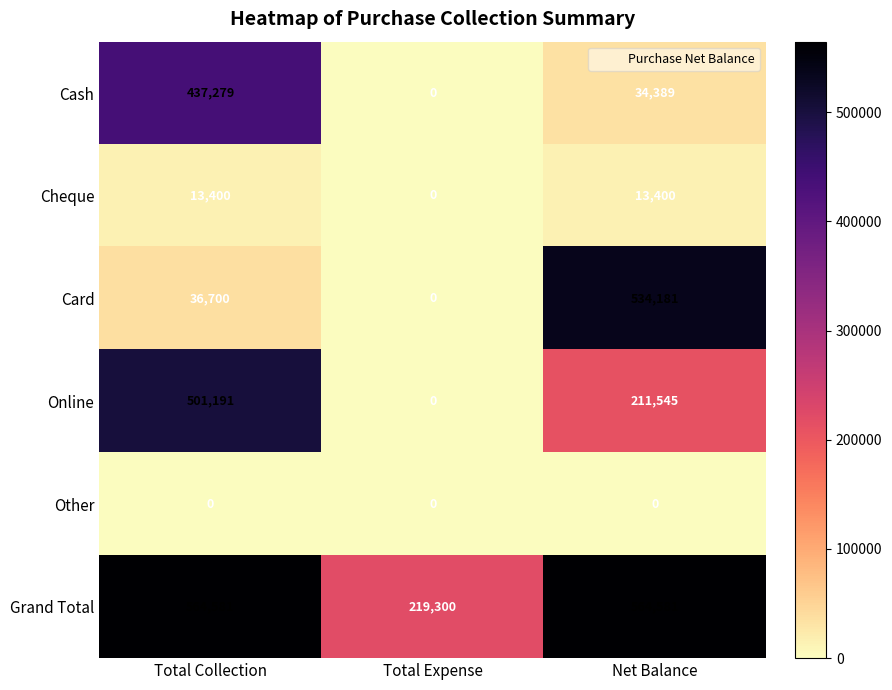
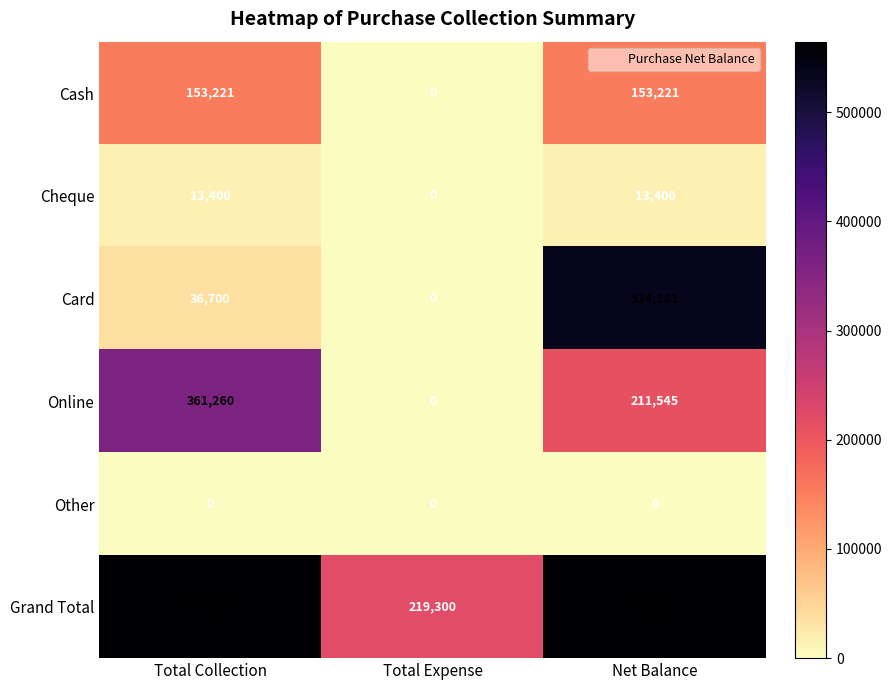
  {
    "Cash": {
-     "Total Collection": "437,279",
+     "Total Collection": "153,221",
      "Total Expense": "0",
-     "Net Balance": "34,389"
+     "Net Balance": "153,221"
    },
    "Cheque": {
      "Total Collection": "13,400",
      "Total Expense": "0",
      "Net Balance": "13,400"
    },
    "Card": {
      "Total Collection": "36,700",
      "Total Expense": "0"
    },
    "Online": {
-     "Total Collection": "501,191",
+     "Total Collection": "361,260",
      "Total Expense": "0",
      "Net Balance": "211,545"
    },
    "Other": {
      "Total Collection": "0",
      "Total Expense": "0",
      "Net Balance": "0"
    },
    "Grand Total": {
      "Total Expense": "219,300"
    }
  }
